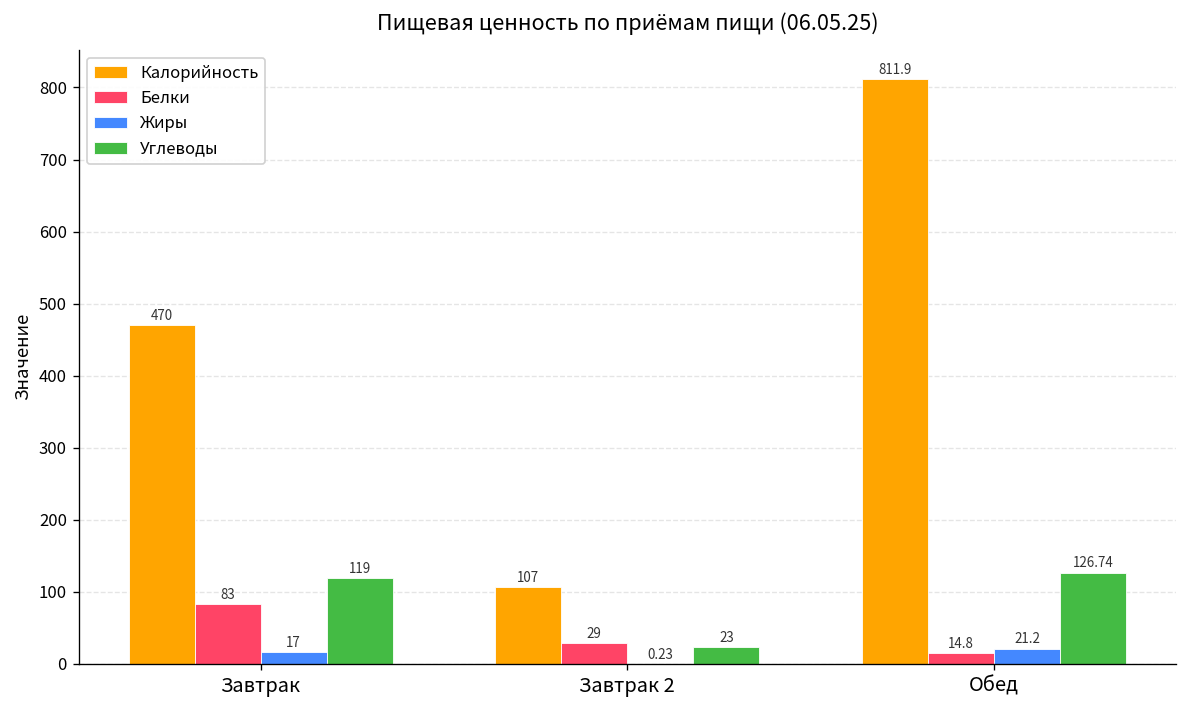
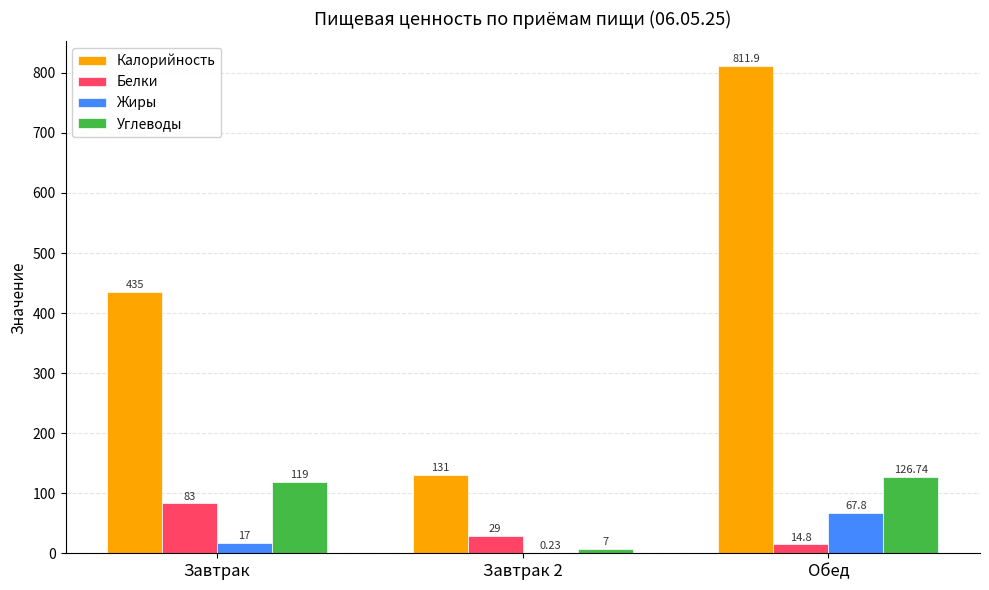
  {
    "Калорийность": {
-     "Завтрак": 470,
-     "Завтрак 2": 107,
+     "Завтрак": 435,
+     "Завтрак 2": 131,
      "Обед": 811.9
    },
    "Белки": {
      "Завтрак": 83,
      "Завтрак 2": 29,
      "Обед": 14.8
    },
    "Жиры": {
      "Завтрак": 17,
      "Завтрак 2": 0.23,
-     "Обед": 21.2
+     "Обед": 67.8
    },
    "Углеводы": {
      "Завтрак": 119,
-     "Завтрак 2": 23,
+     "Завтрак 2": 7,
      "Обед": 126.74
    }
  }
